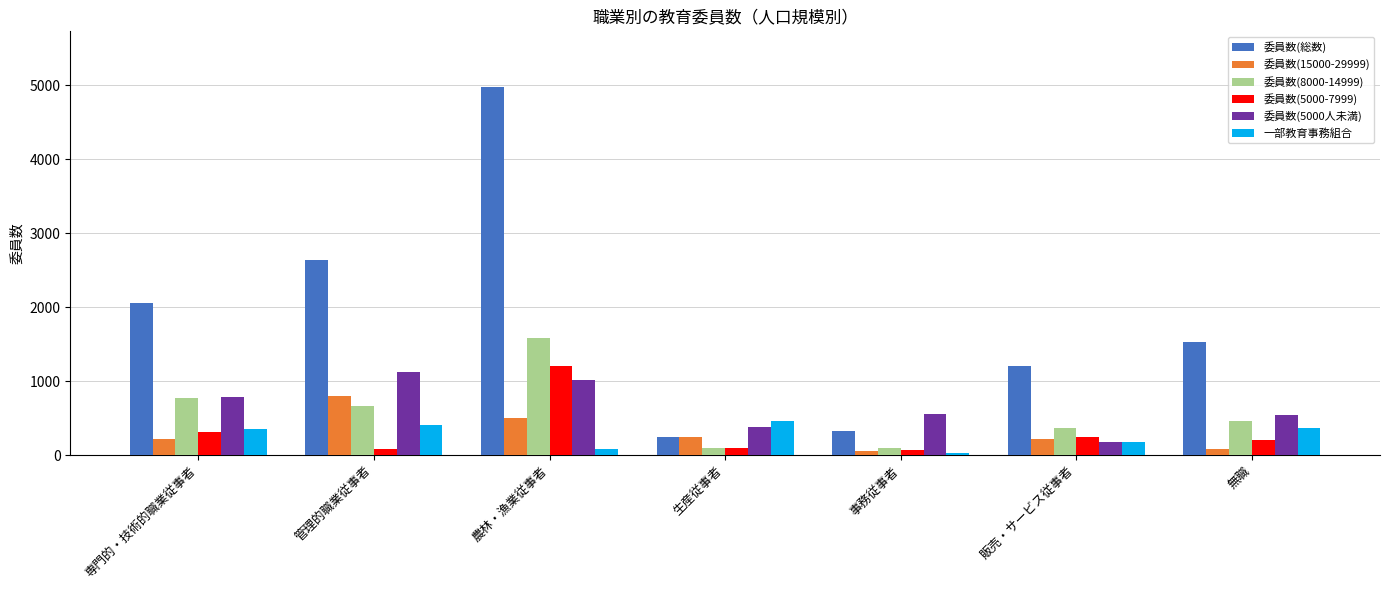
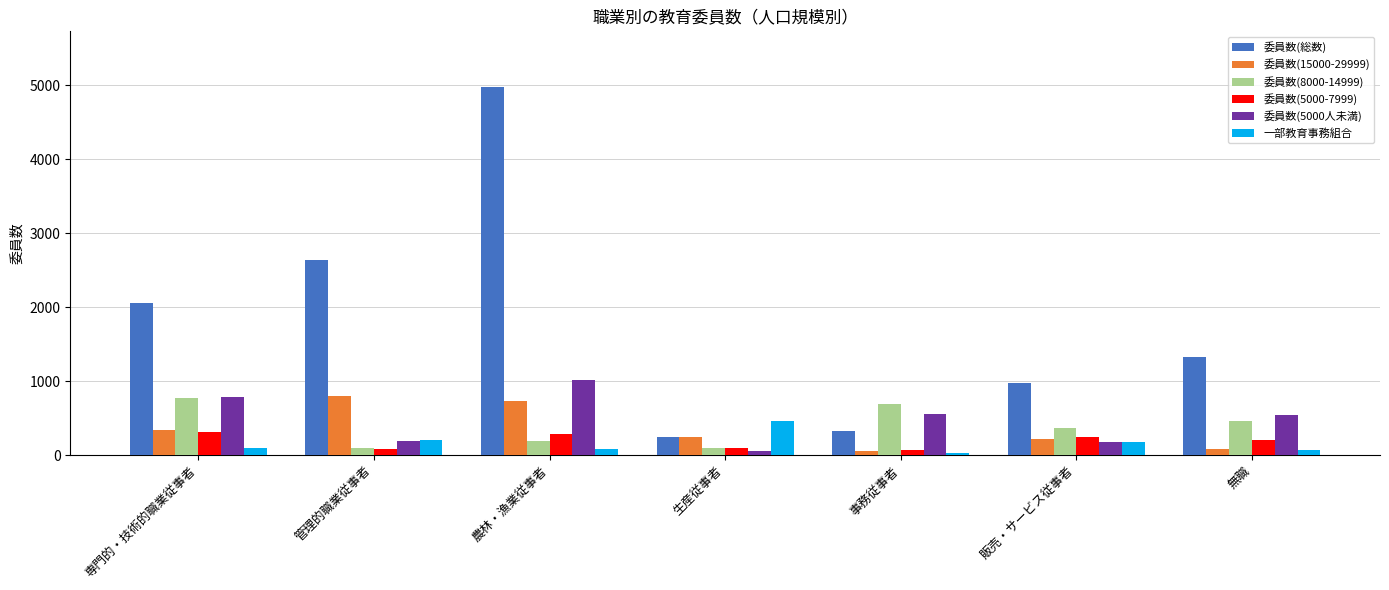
  {
    "委員数(総数)": {
      "専門的・技術的職業従事者": 2100,
      "管理的職業従事者": 2600,
      "農林・漁業従事者": 5000,
      "生産従事者": 300,
      "事務従事者": 300,
-     "販売・サービス従事者": 1200,
-     "無職": 1500
+     "販売・サービス従事者": 1000,
+     "無職": 1300
    },
    "委員数(15000-29999)": {
-     "専門的・技術的職業従事者": 200,
+     "専門的・技術的職業従事者": 300,
      "管理的職業従事者": 800,
-     "農林・漁業従事者": 500,
+     "農林・漁業従事者": 700,
      "生産従事者": 200,
      "事務従事者": 100,
      "販売・サービス従事者": 200,
      "無職": 100
    },
    "委員数(8000-14999)": {
      "専門的・技術的職業従事者": 800,
-     "管理的職業従事者": 700,
-     "農林・漁業従事者": 1600,
+     "管理的職業従事者": 100,
+     "農林・漁業従事者": 200,
      "生産従事者": 100,
-     "事務従事者": 100,
+     "事務従事者": 700,
      "販売・サービス従事者": 400,
      "無職": 500
    },
    "委員数(5000-7999)": {
      "専門的・技術的職業従事者": 300,
      "管理的職業従事者": 100,
-     "農林・漁業従事者": 1200,
+     "農林・漁業従事者": 300,
      "生産従事者": 100,
      "事務従事者": 100,
      "販売・サービス従事者": 200,
      "無職": 200
    },
    "委員数(5000人未満)": {
      "専門的・技術的職業従事者": 800,
-     "管理的職業従事者": 1100,
+     "管理的職業従事者": 200,
      "農林・漁業従事者": 1000,
-     "生産従事者": 400,
+     "生産従事者": 100,
      "事務従事者": 600,
      "販売・サービス従事者": 200,
      "無職": 500
    },
    "一部教育事務組合": {
-     "専門的・技術的職業従事者": 400,
-     "管理的職業従事者": 400,
+     "専門的・技術的職業従事者": 100,
+     "管理的職業従事者": 200,
      "農林・漁業従事者": 100,
      "生産従事者": 500,
      "販売・サービス従事者": 200,
-     "無職": 400
+     "無職": 100
    }
  }
